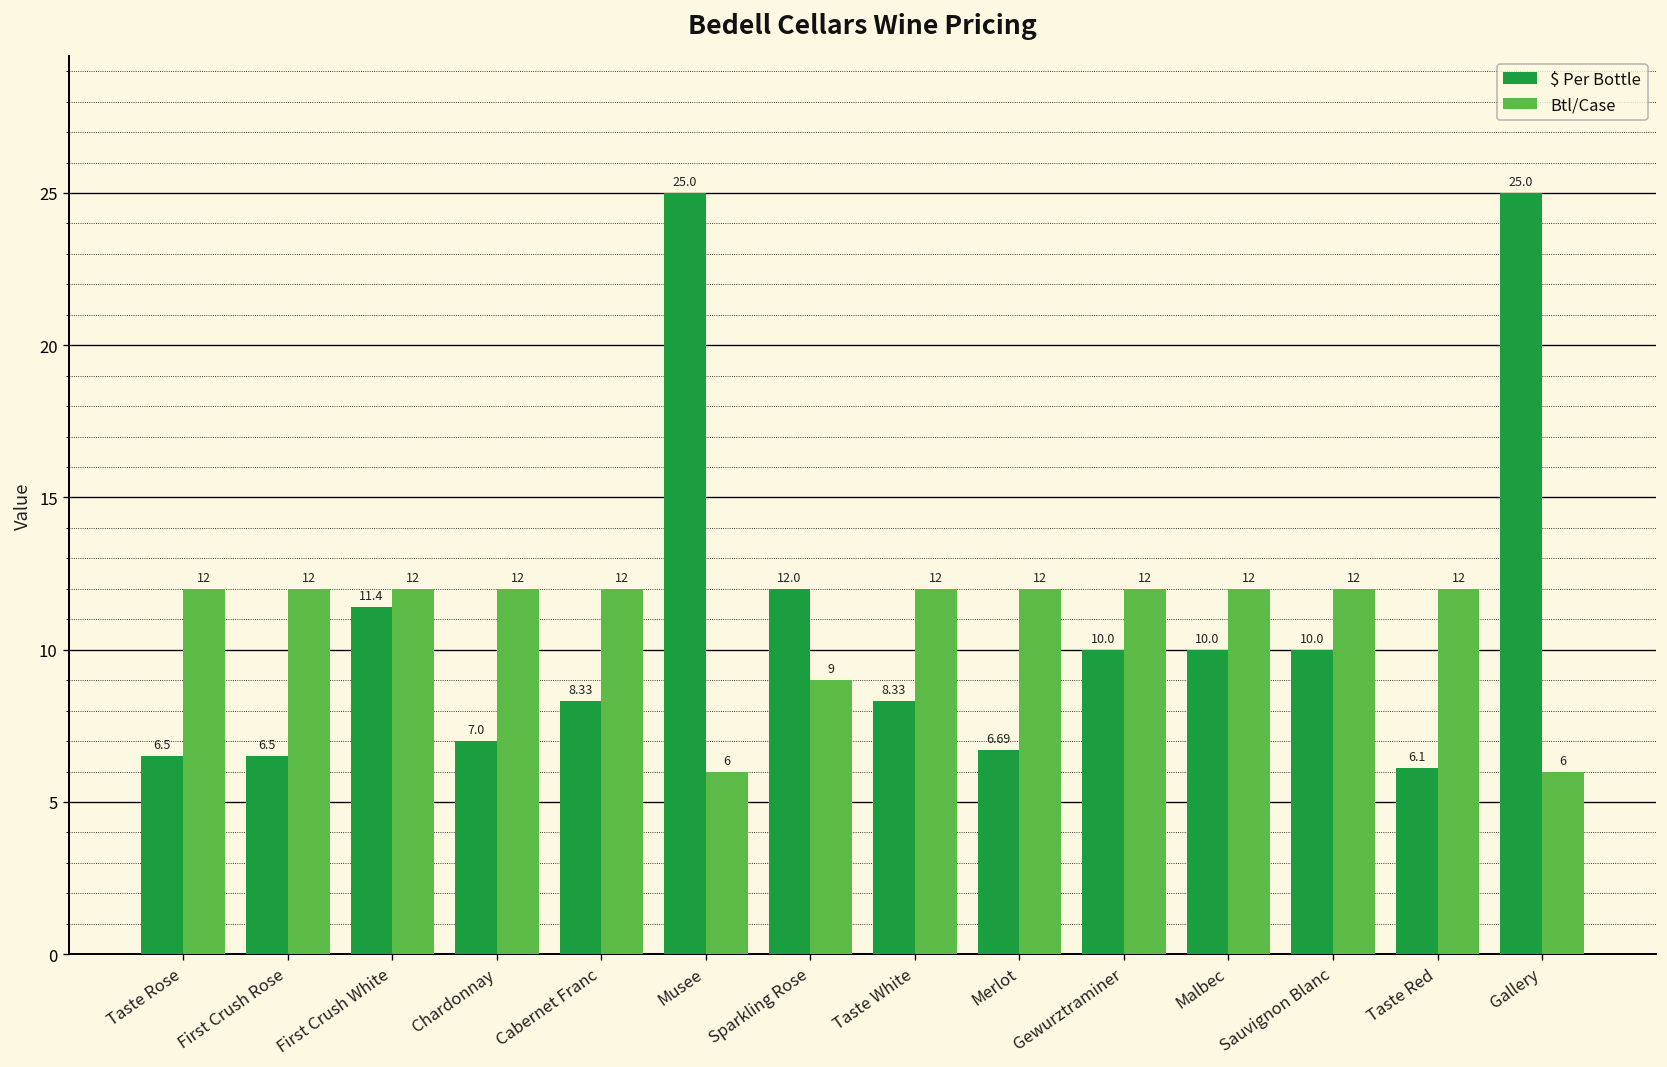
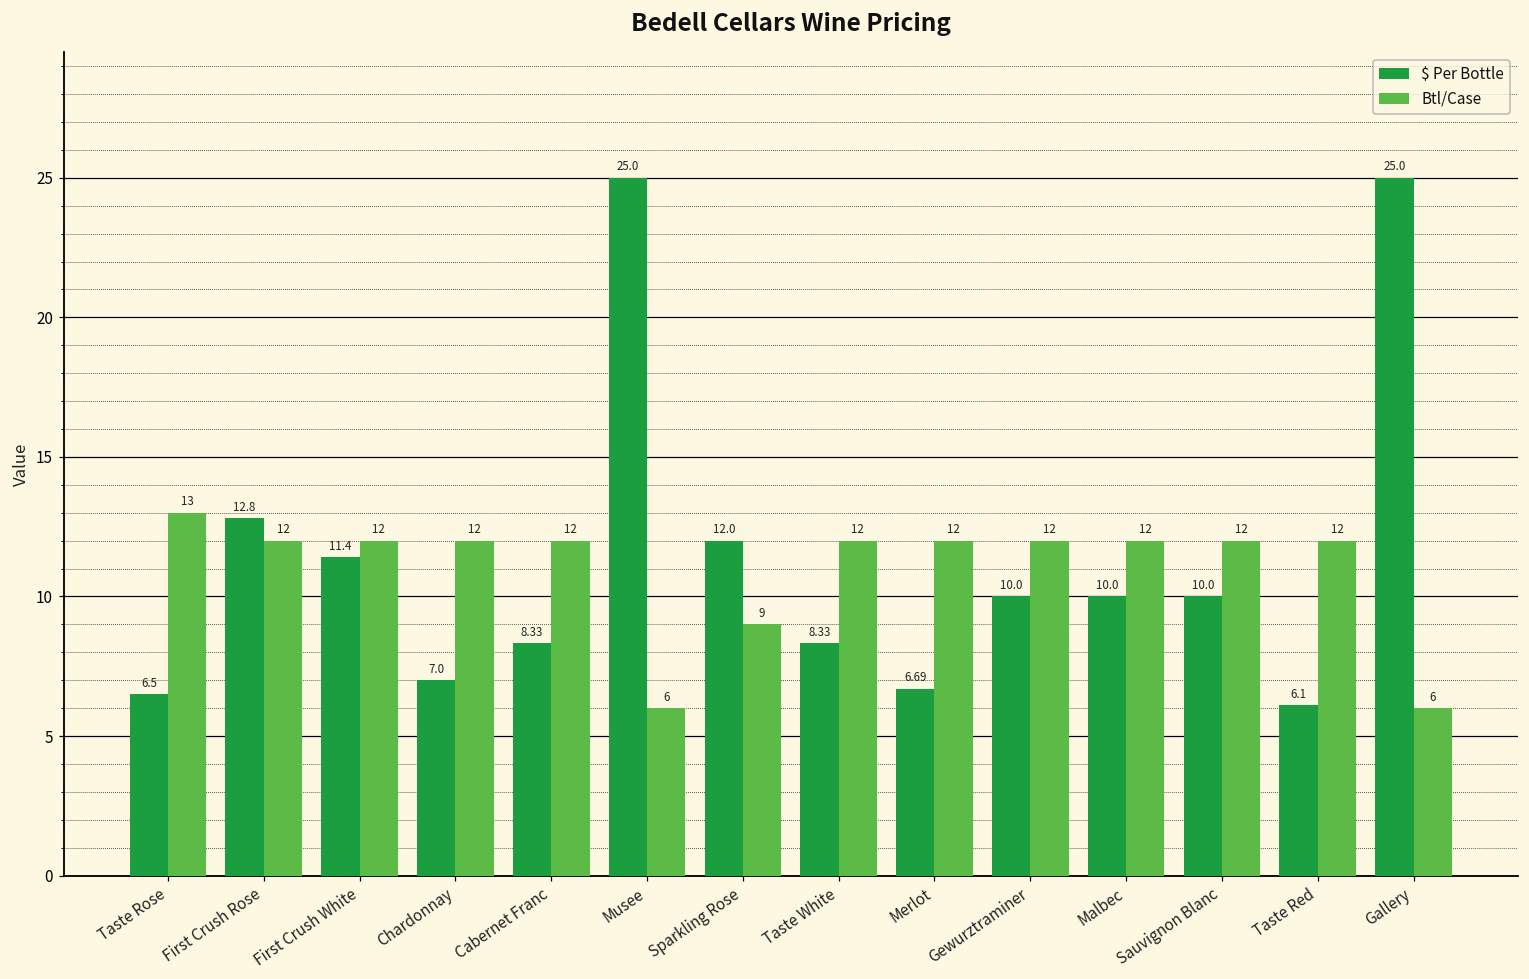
  {
    "$ Per Bottle": {
      "Taste Rose": 6.5,
-     "First Crush Rose": 6.5,
+     "First Crush Rose": 12.8,
      "First Crush White": 11.4,
      "Chardonnay": 7.0,
      "Cabernet Franc": 8.33,
      "Musee": 25.0,
      "Sparkling Rose": 12.0,
      "Taste White": 8.33,
      "Merlot": 6.69,
      "Gewurztraminer": 10.0,
      "Malbec": 10.0,
      "Sauvignon Blanc": 10.0,
      "Taste Red": 6.1,
      "Gallery": 25.0
    },
    "Btl/Case": {
-     "Taste Rose": 12,
+     "Taste Rose": 13,
      "First Crush Rose": 12,
      "First Crush White": 12,
      "Chardonnay": 12,
      "Cabernet Franc": 12,
      "Musee": 6,
      "Sparkling Rose": 9,
      "Taste White": 12,
      "Merlot": 12,
      "Gewurztraminer": 12,
      "Malbec": 12,
      "Sauvignon Blanc": 12,
      "Taste Red": 12,
      "Gallery": 6
    }
  }
